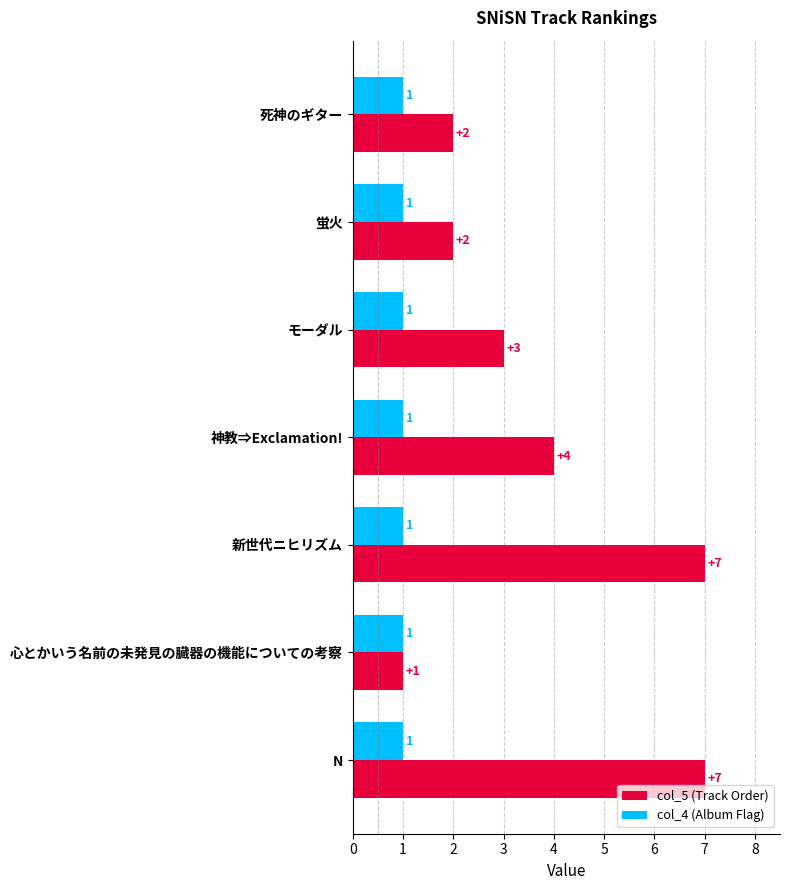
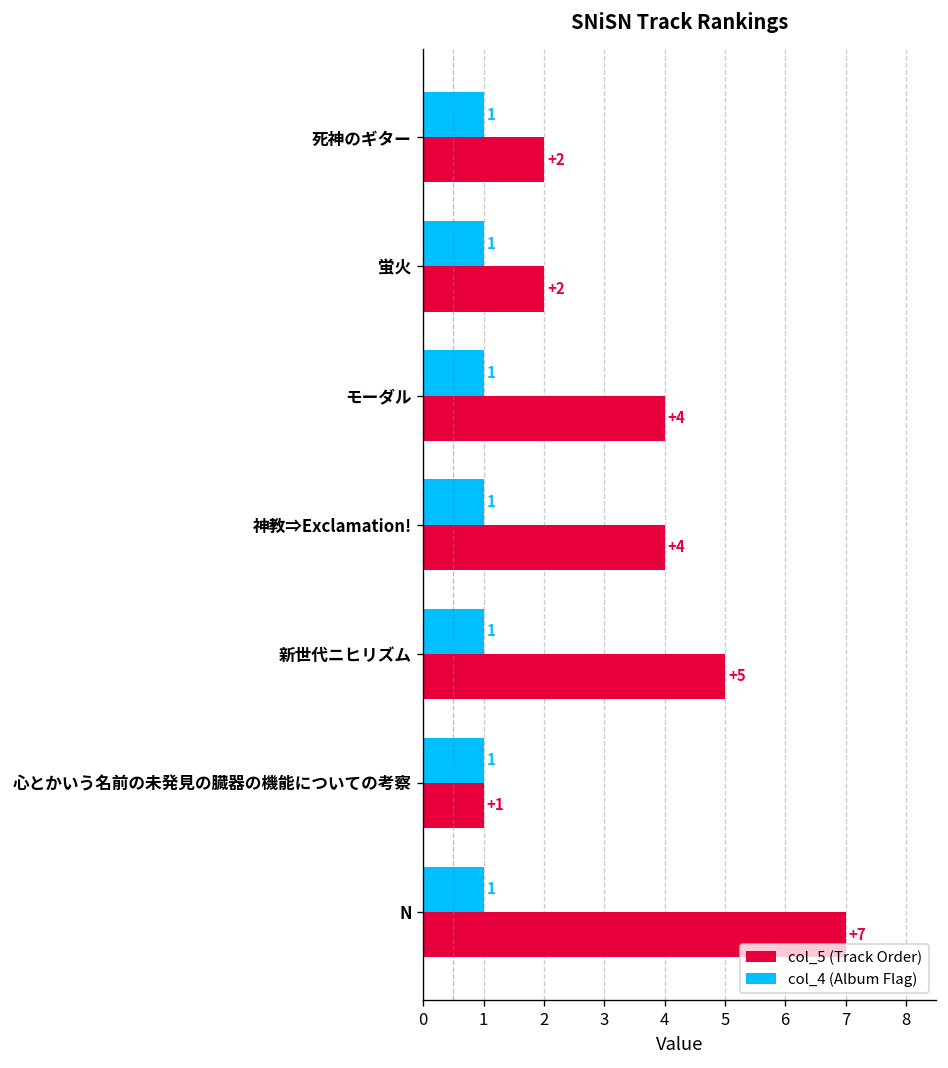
  {
    "col_5 (Track Order)": {
      "死神のギター": "+2",
      "蛍火": "+2",
-     "モーダル": "+3",
+     "モーダル": "+4",
      "神教⇒Exclamation!": "+4",
-     "新世代ニヒリズム": "+7",
+     "新世代ニヒリズム": "+5",
      "心とかいう名前の未発見の臓器の機能についての考察": "+1"
    },
    "col_4 (Album Flag)": {
      "死神のギター": "1",
      "蛍火": "1",
      "モーダル": "1",
      "神教⇒Exclamation!": "1",
      "新世代ニヒリズム": "1",
      "心とかいう名前の未発見の臓器の機能についての考察": "1",
      "N": "1"
    }
  }
